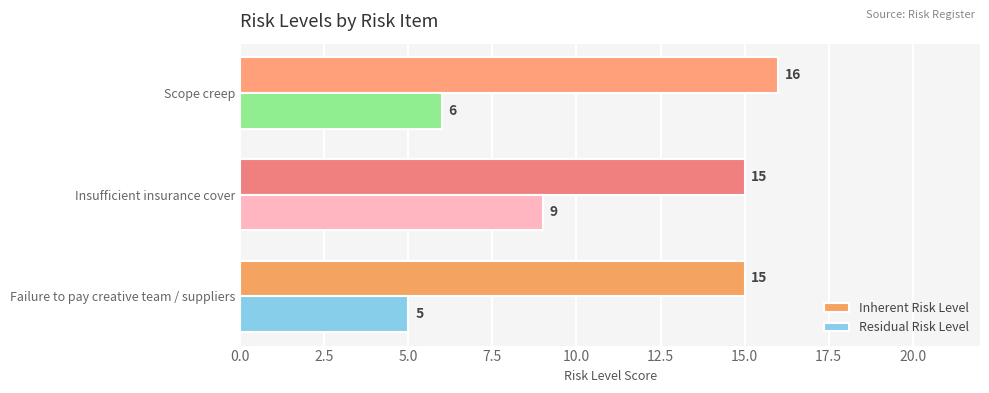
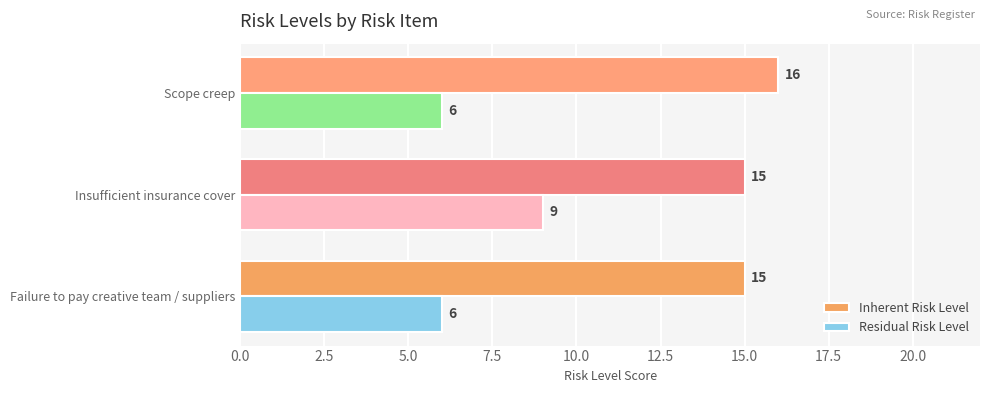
  {
    "Inherent Risk Level": {
      "Scope creep": 16,
      "Insufficient insurance cover": 15,
      "Failure to pay creative team / suppliers": 15
    },
    "Residual Risk Level": {
      "Scope creep": 6,
      "Insufficient insurance cover": 9,
-     "Failure to pay creative team / suppliers": 5
+     "Failure to pay creative team / suppliers": 6
    }
  }
